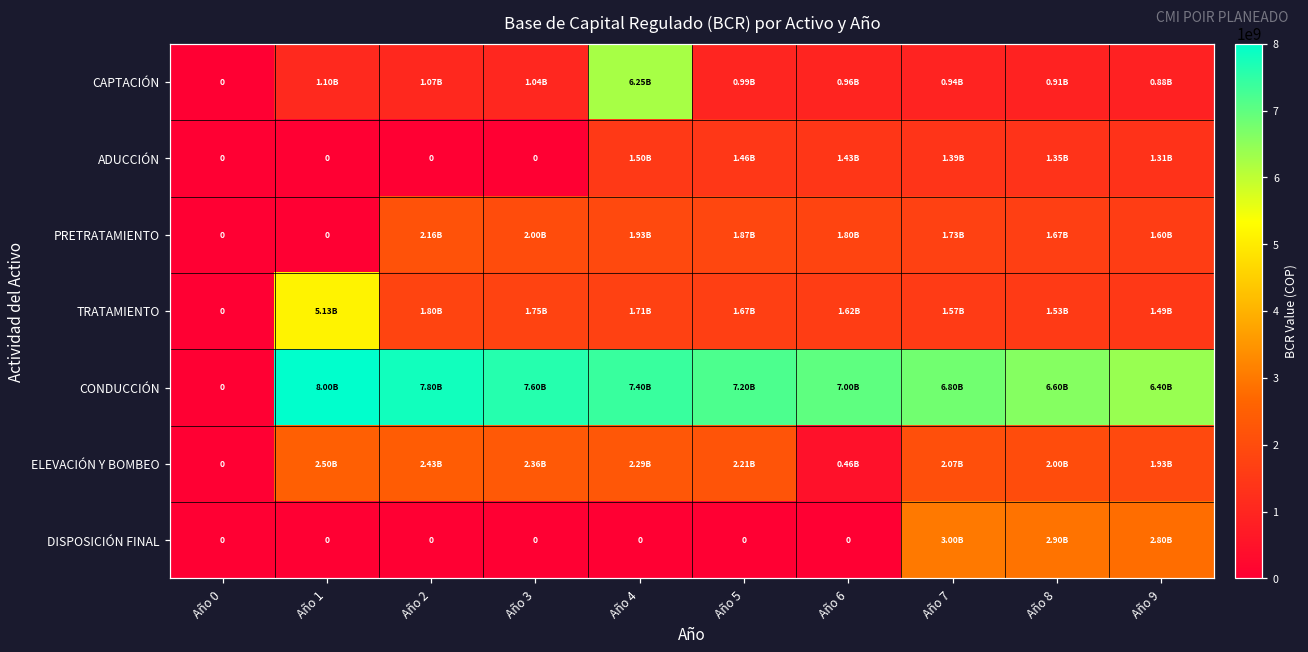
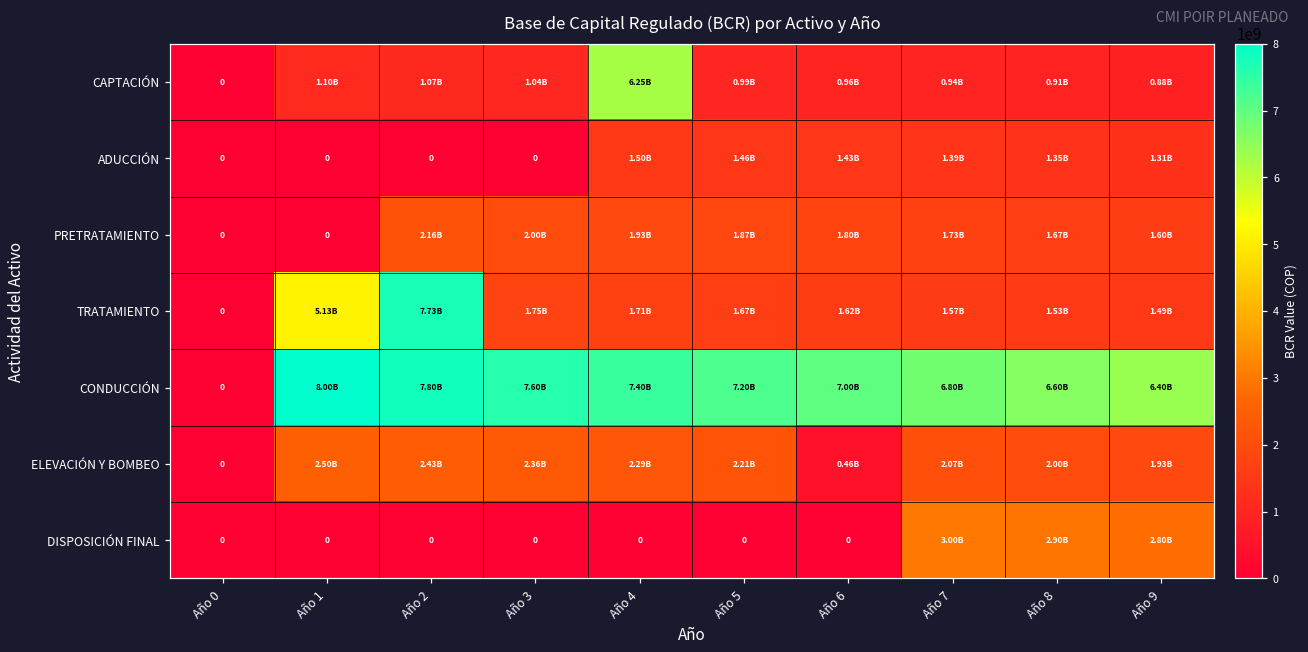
  {
    "CAPTACIÓN": {
      "Año 0": "0",
      "Año 1": "1.10B",
      "Año 2": "1.07B",
      "Año 3": "1.04B",
      "Año 4": "6.25B",
      "Año 5": "0.99B",
      "Año 6": "0.96B",
      "Año 7": "0.94B",
      "Año 8": "0.91B",
      "Año 9": "0.88B"
    },
    "ADUCCIÓN": {
      "Año 0": "0",
      "Año 1": "0",
      "Año 2": "0",
      "Año 3": "0",
      "Año 4": "1.50B",
      "Año 5": "1.46B",
      "Año 6": "1.43B",
      "Año 7": "1.39B",
      "Año 8": "1.35B",
      "Año 9": "1.31B"
    },
    "PRETRATAMIENTO": {
      "Año 0": "0",
      "Año 1": "0",
      "Año 2": "2.16B",
      "Año 3": "2.00B",
      "Año 4": "1.93B",
      "Año 5": "1.87B",
      "Año 6": "1.80B",
      "Año 7": "1.73B",
      "Año 8": "1.67B",
      "Año 9": "1.60B"
    },
    "TRATAMIENTO": {
      "Año 0": "0",
      "Año 1": "5.13B",
-     "Año 2": "1.80B",
+     "Año 2": "7.73B",
      "Año 3": "1.75B",
      "Año 4": "1.71B",
      "Año 5": "1.67B",
      "Año 6": "1.62B",
      "Año 7": "1.57B",
      "Año 8": "1.53B",
      "Año 9": "1.49B"
    },
    "CONDUCCIÓN": {
      "Año 0": "0",
      "Año 1": "8.00B",
      "Año 2": "7.80B",
      "Año 3": "7.60B",
      "Año 4": "7.40B",
      "Año 5": "7.20B",
      "Año 6": "7.00B",
      "Año 7": "6.80B",
      "Año 8": "6.60B",
      "Año 9": "6.40B"
    },
    "ELEVACIÓN Y BOMBEO": {
      "Año 0": "0",
      "Año 1": "2.50B",
      "Año 2": "2.43B",
      "Año 3": "2.36B",
      "Año 4": "2.29B",
      "Año 5": "2.21B",
      "Año 6": "0.46B",
      "Año 7": "2.07B",
      "Año 8": "2.00B",
      "Año 9": "1.93B"
    },
    "DISPOSICIÓN FINAL": {
      "Año 0": "0",
      "Año 1": "0",
      "Año 2": "0",
      "Año 3": "0",
      "Año 4": "0",
      "Año 5": "0",
      "Año 6": "0",
      "Año 7": "3.00B",
      "Año 8": "2.90B",
      "Año 9": "2.80B"
    }
  }
